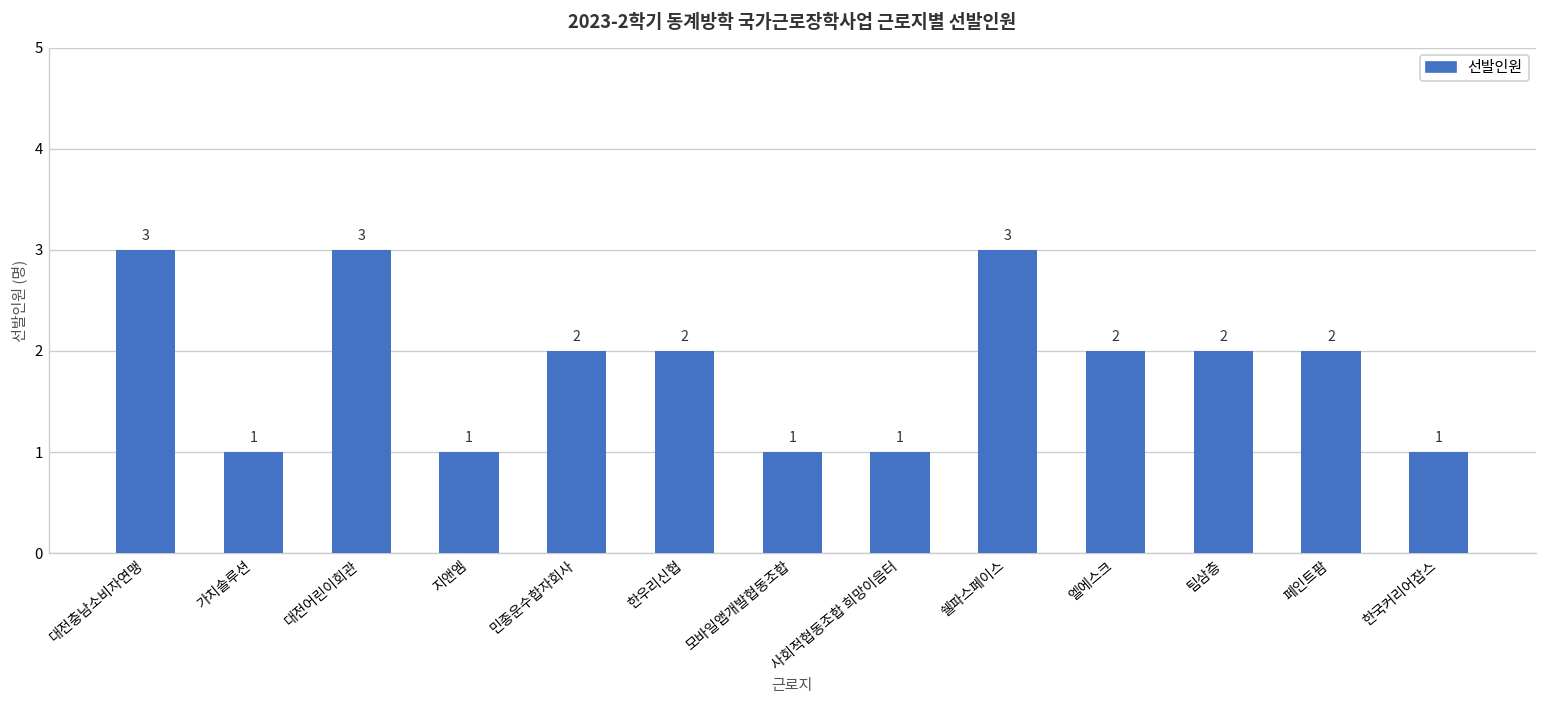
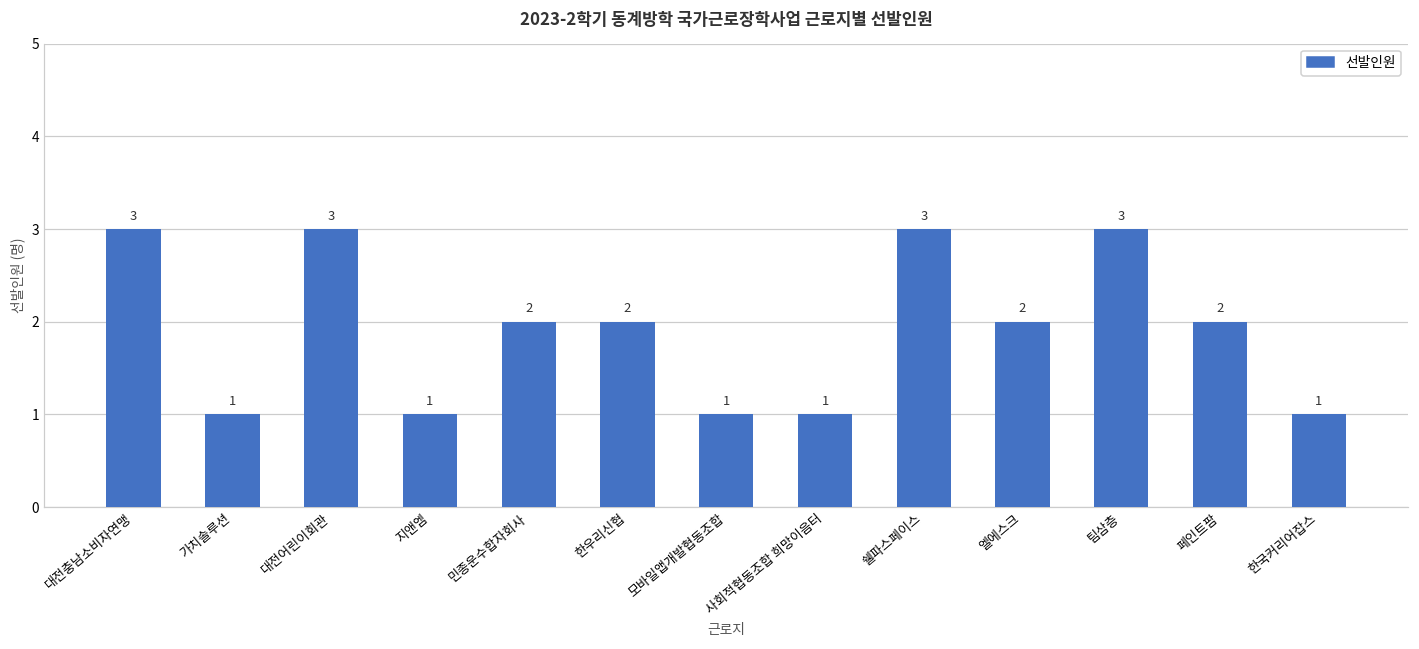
  {
    "대전충남소비자연맹": 3,
    "가치솔루션": 1,
    "대전어린이회관": 3,
    "지앤엠": 1,
    "민종운수합자회사": 2,
    "한우리신협": 2,
    "모바일앱개발협동조합": 1,
    "사회적협동조합 희망이음터": 1,
    "쉘파스페이스": 3,
    "엘에스크": 2,
-   "팀삼층": 2,
+   "팀삼층": 3,
    "페인트팜": 2,
    "한국커리어잡스": 1
  }
